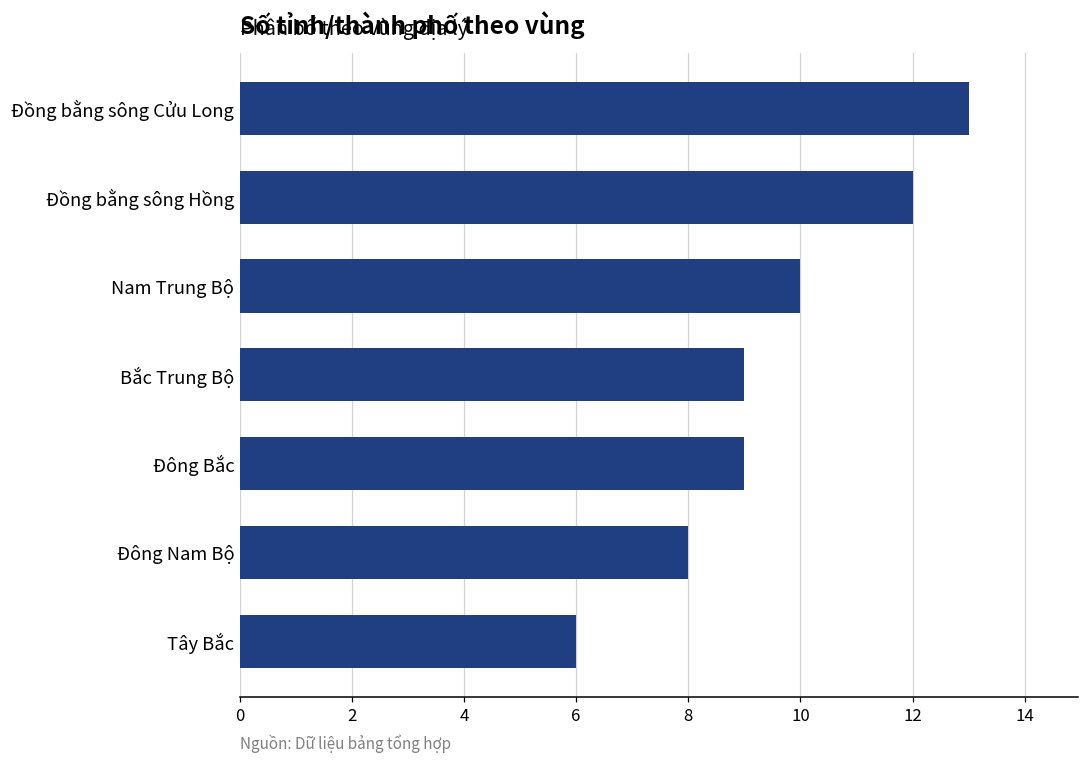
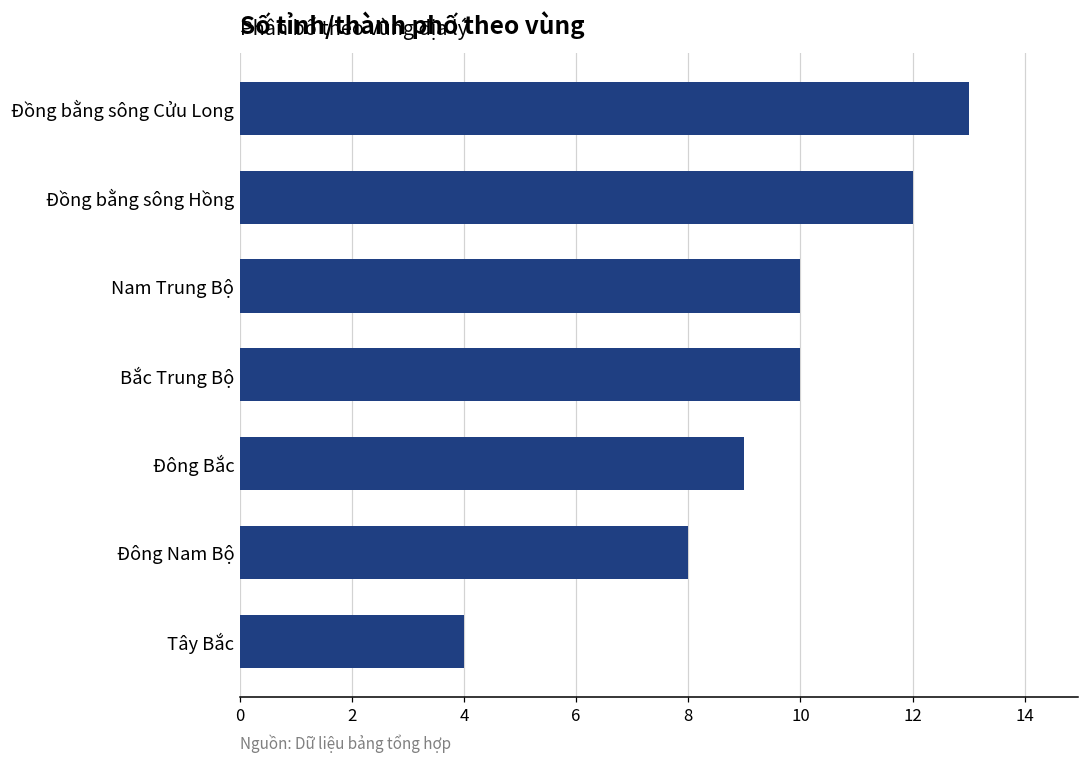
  {
    "Đồng bằng sông Cửu Long": 13,
    "Đồng bằng sông Hồng": 12,
    "Nam Trung Bộ": 10,
-   "Bắc Trung Bộ": 9,
+   "Bắc Trung Bộ": 10,
    "Đông Bắc": 9,
    "Đông Nam Bộ": 8,
-   "Tây Bắc": 6
+   "Tây Bắc": 4
  }
